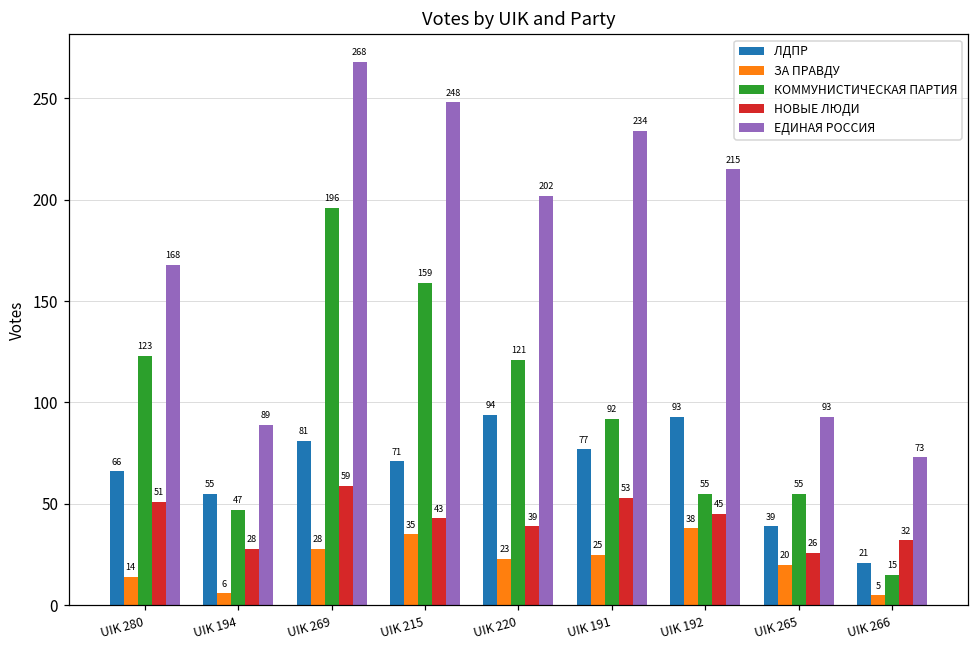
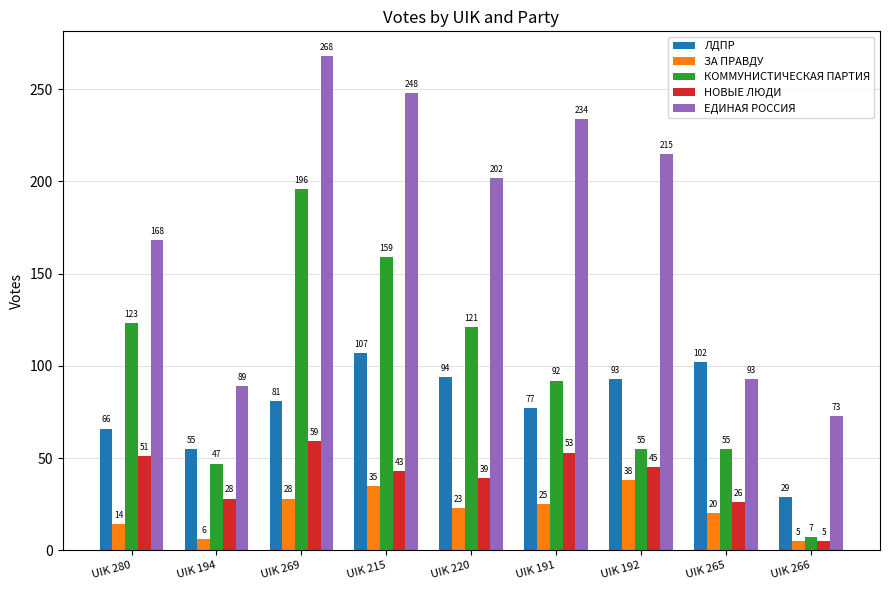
  {
    "ЛДПР": {
      "UIK 280": 66,
      "UIK 194": 55,
      "UIK 269": 81,
-     "UIK 215": 71,
+     "UIK 215": 107,
      "UIK 220": 94,
      "UIK 191": 77,
      "UIK 192": 93,
-     "UIK 265": 39,
-     "UIK 266": 21
+     "UIK 265": 102,
+     "UIK 266": 29
    },
    "ЗА ПРАВДУ": {
      "UIK 280": 14,
      "UIK 194": 6,
      "UIK 269": 28,
      "UIK 215": 35,
      "UIK 220": 23,
      "UIK 191": 25,
      "UIK 192": 38,
      "UIK 265": 20,
      "UIK 266": 5
    },
    "КОММУНИСТИЧЕСКАЯ ПАРТИЯ": {
      "UIK 280": 123,
      "UIK 194": 47,
      "UIK 269": 196,
      "UIK 215": 159,
      "UIK 220": 121,
      "UIK 191": 92,
      "UIK 192": 55,
      "UIK 265": 55,
-     "UIK 266": 15
+     "UIK 266": 7
    },
    "НОВЫЕ ЛЮДИ": {
      "UIK 280": 51,
      "UIK 194": 28,
      "UIK 269": 59,
      "UIK 215": 43,
      "UIK 220": 39,
      "UIK 191": 53,
      "UIK 192": 45,
      "UIK 265": 26,
-     "UIK 266": 32
+     "UIK 266": 5
    },
    "ЕДИНАЯ РОССИЯ": {
      "UIK 280": 168,
      "UIK 194": 89,
      "UIK 269": 268,
      "UIK 215": 248,
      "UIK 220": 202,
      "UIK 191": 234,
      "UIK 192": 215,
      "UIK 265": 93,
      "UIK 266": 73
    }
  }
